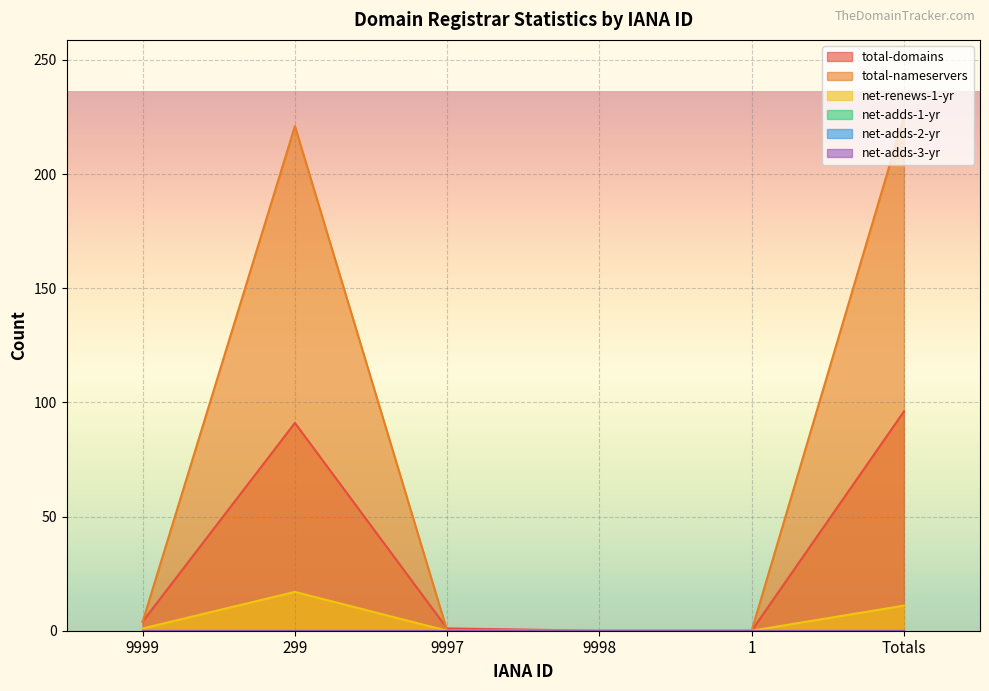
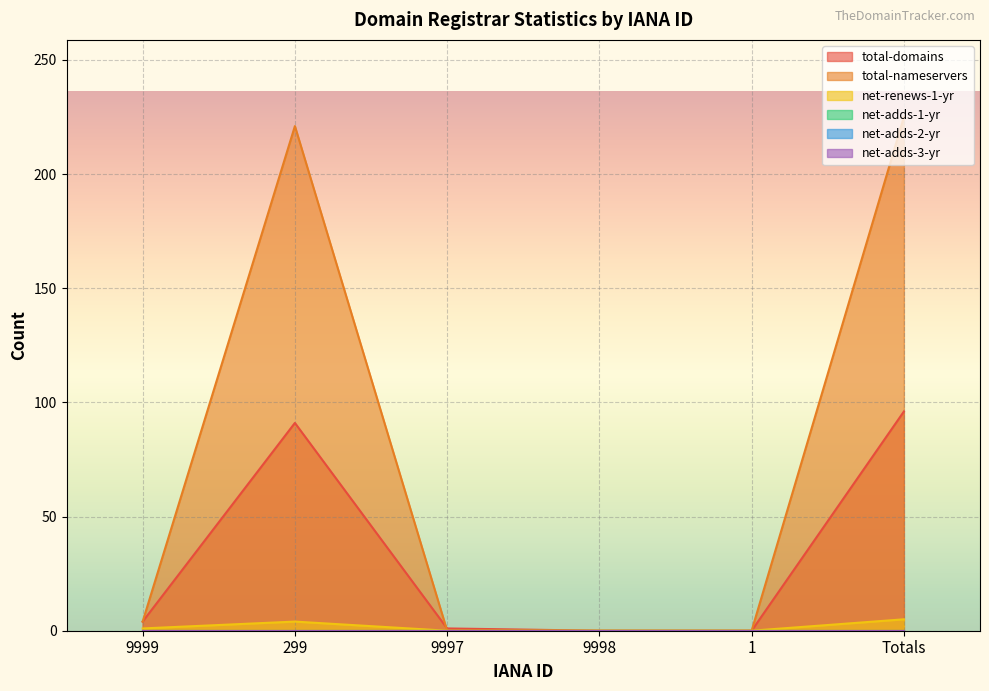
  {
    "net-renews-1-yr": {
-     "299": 17,
-     "Totals": 11
+     "299": 4,
+     "Totals": 5
    },
    "net-adds-3-yr": {
      "299": 0,
      "Totals": 0
    }
  }
